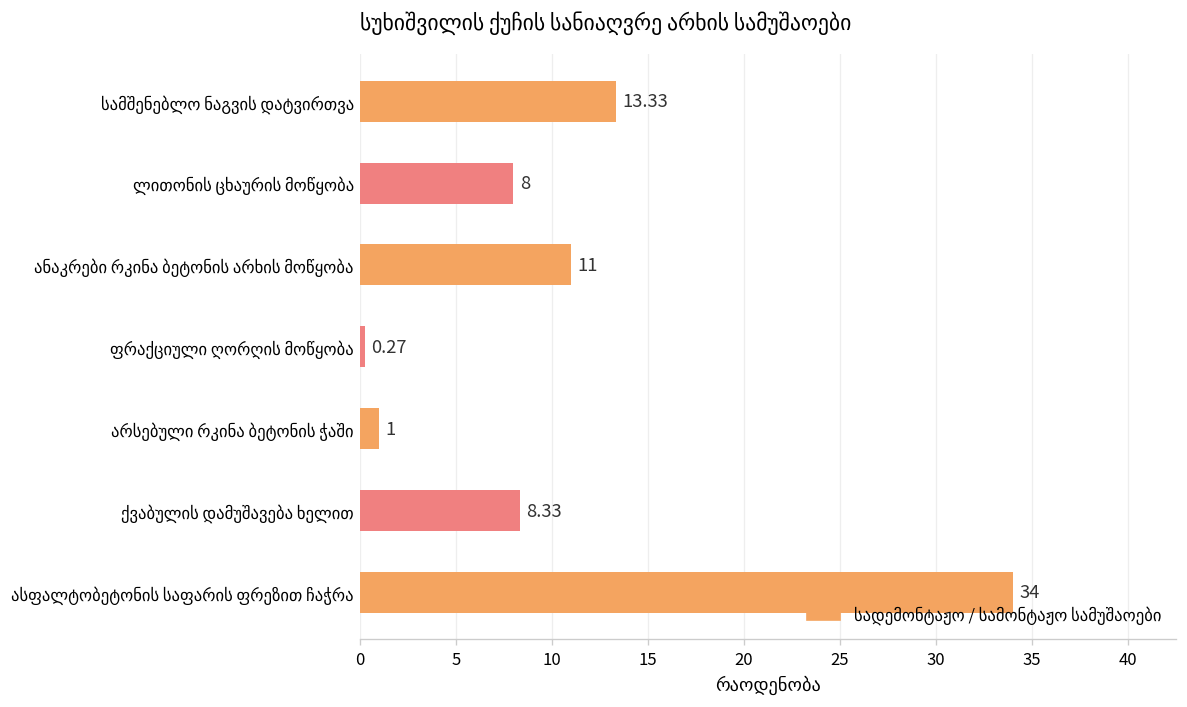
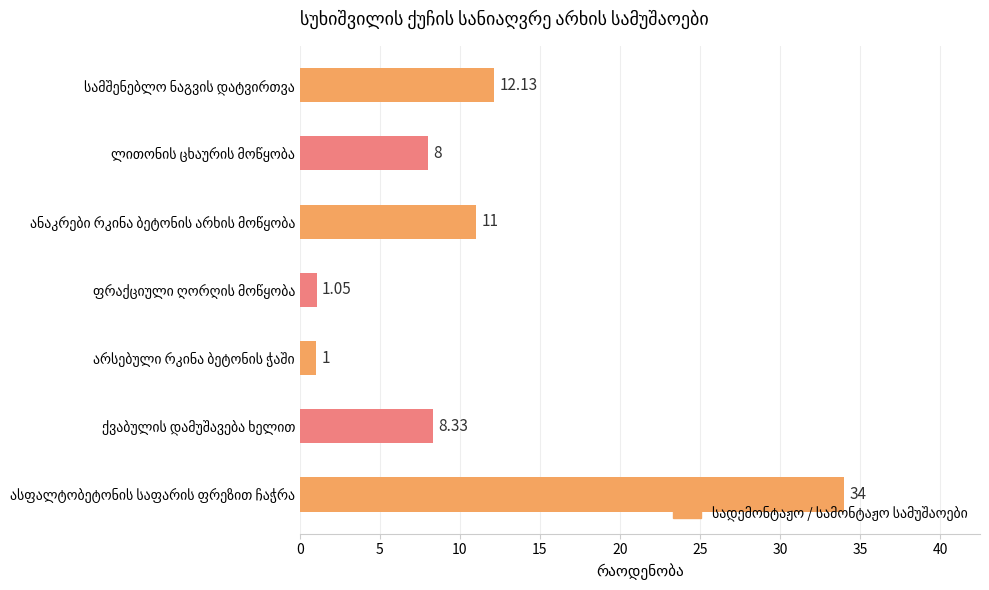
  {
-   "სამშენებლო ნაგვის დატვირთვა": 13.33,
+   "სამშენებლო ნაგვის დატვირთვა": 12.13,
    "ლითონის ცხაურის მოწყობა": 8,
    "ანაკრები რკინა ბეტონის არხის მოწყობა": 11,
-   "ფრაქციული ღორღის მოწყობა": 0.27,
+   "ფრაქციული ღორღის მოწყობა": 1.05,
    "არსებული რკინა ბეტონის ჭაში": 1,
    "ქვაბულის დამუშავება ხელით": 8.33,
    "ასფალტობეტონის საფარის ფრეზით ჩაჭრა": 34
  }
